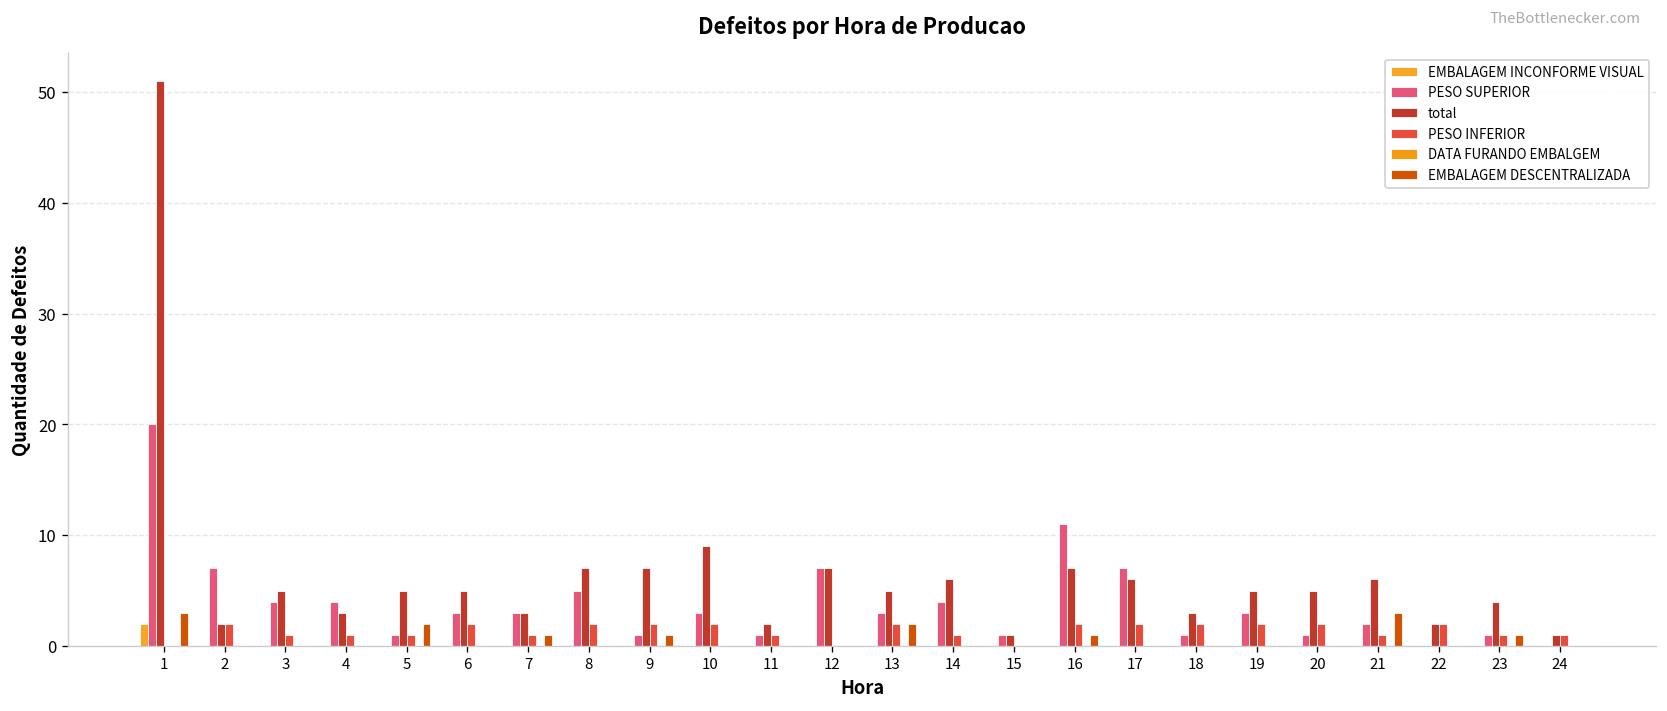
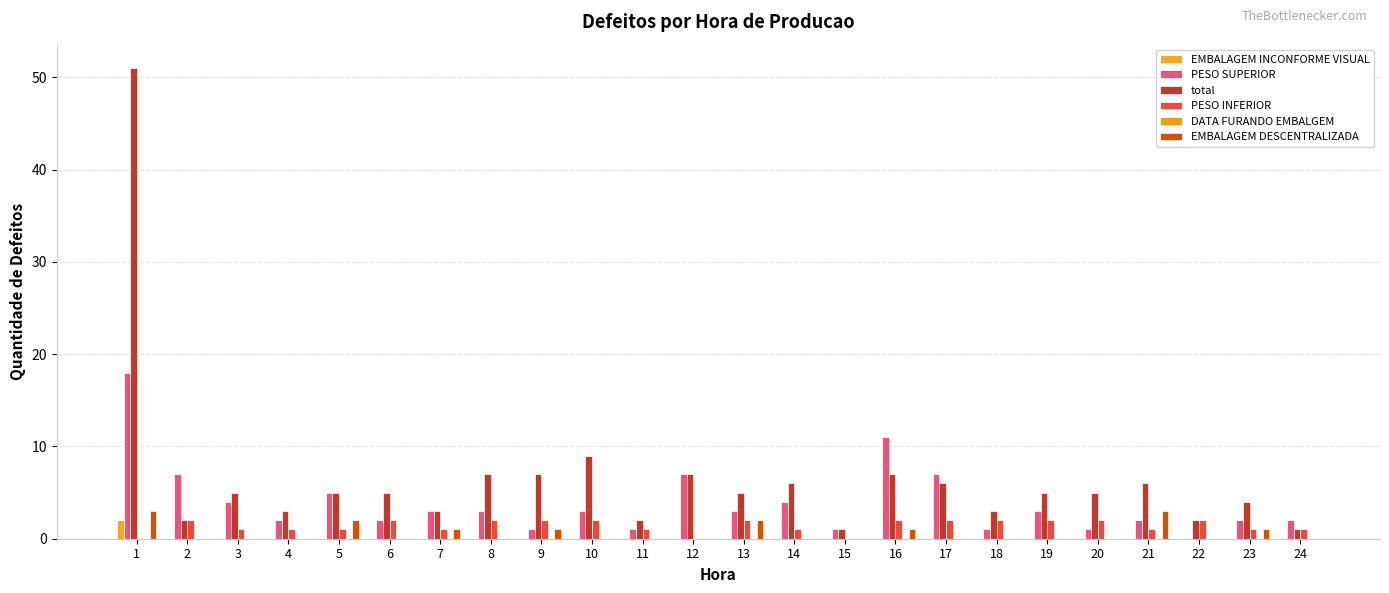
  {
    "PESO SUPERIOR": {
-     "1": 20,
+     "1": 18,
      "2": 7,
      "3": 4,
-     "4": 4,
-     "5": 1,
-     "6": 3,
+     "4": 2,
+     "5": 5,
+     "6": 2,
      "7": 3,
-     "8": 5,
+     "8": 3,
      "9": 1,
      "10": 3,
      "11": 1,
      "12": 7,
      "13": 3,
      "14": 4,
      "15": 1,
      "16": 11,
      "17": 7,
      "18": 1,
      "19": 3,
      "20": 1,
      "21": 2,
      "22": 0,
-     "23": 1,
-     "24": 0
+     "23": 2,
+     "24": 2
    }
  }
